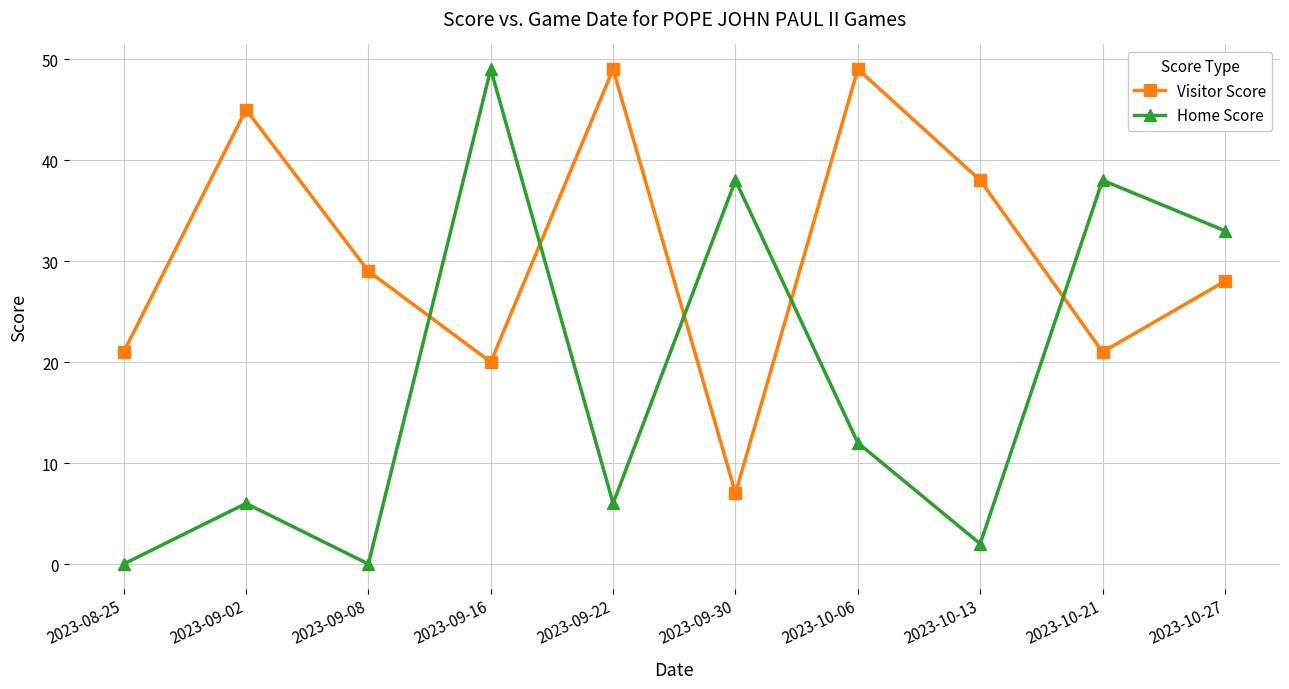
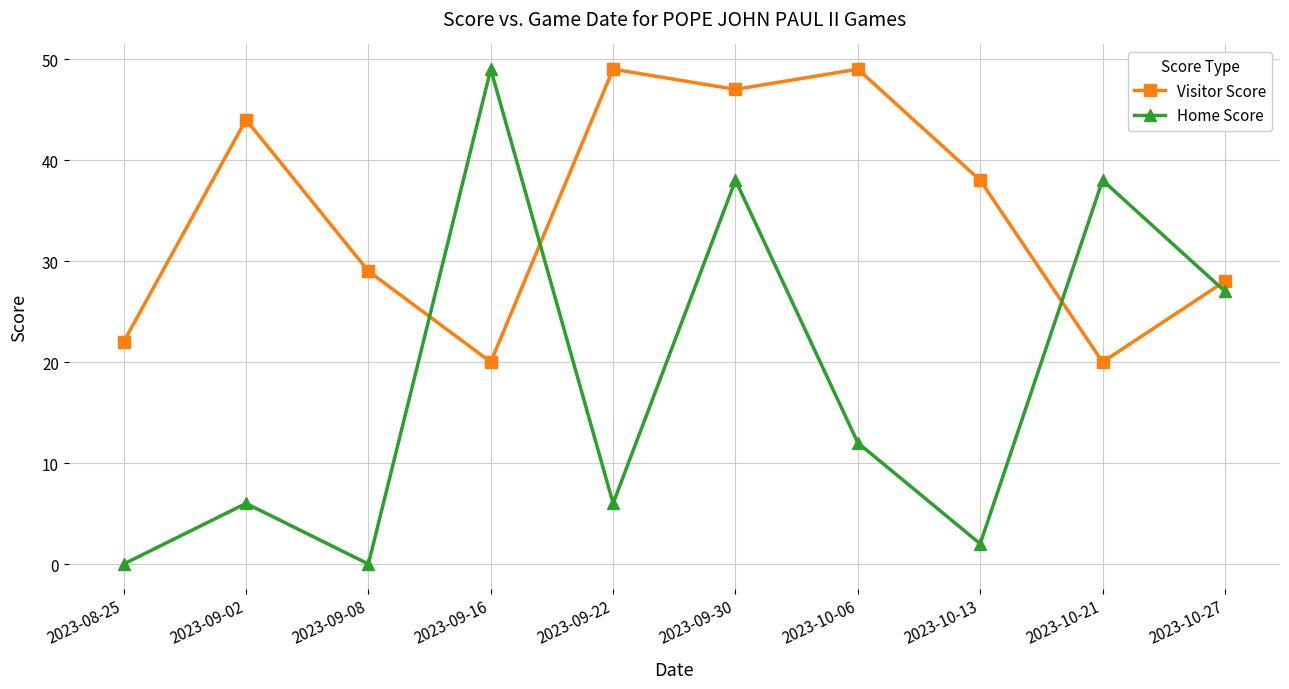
  {
    "Visitor Score": {
-     "2023-08-25": 21,
-     "2023-09-02": 45,
+     "2023-08-25": 22,
+     "2023-09-02": 44,
      "2023-09-08": 29,
      "2023-09-16": 20,
      "2023-09-22": 49,
-     "2023-09-30": 7,
+     "2023-09-30": 47,
      "2023-10-06": 49,
      "2023-10-13": 38,
-     "2023-10-21": 21,
+     "2023-10-21": 20,
      "2023-10-27": 28
    },
    "Home Score": {
      "2023-08-25": 0,
      "2023-09-02": 6,
      "2023-09-08": 0,
      "2023-09-16": 49,
      "2023-09-22": 6,
      "2023-09-30": 38,
      "2023-10-06": 12,
      "2023-10-13": 2,
      "2023-10-21": 38,
-     "2023-10-27": 33
+     "2023-10-27": 27
    }
  }
